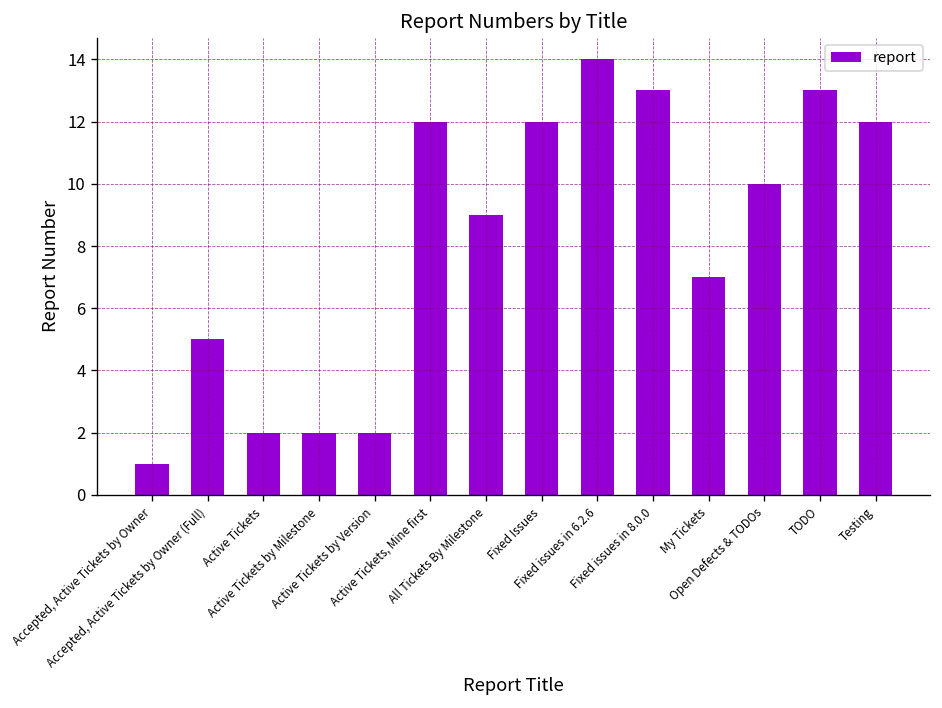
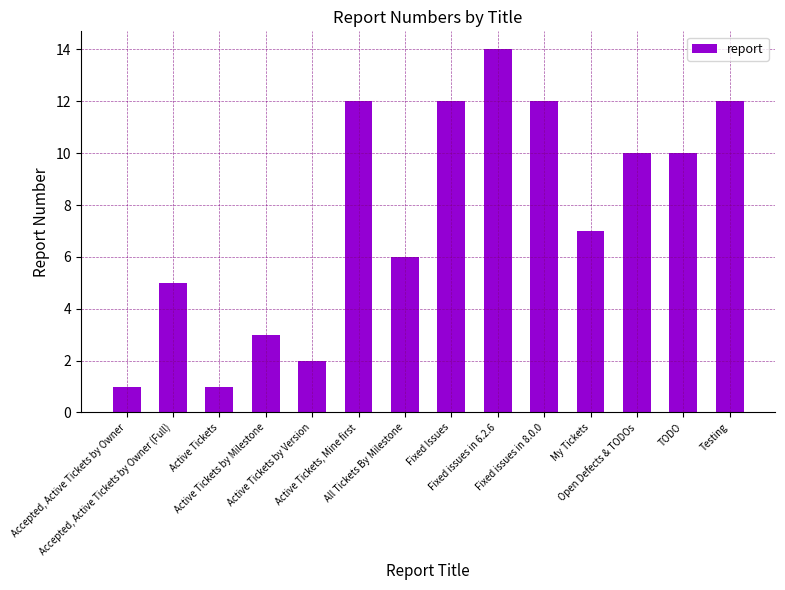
  {
    "Accepted, Active Tickets by Owner": 1,
    "Accepted, Active Tickets by Owner (Full)": 5,
-   "Active Tickets": 2,
-   "Active Tickets by Milestone": 2,
+   "Active Tickets": 1,
+   "Active Tickets by Milestone": 3,
    "Active Tickets by Version": 2,
    "Active Tickets, Mine first": 12,
-   "All Tickets By Milestone": 9,
+   "All Tickets By Milestone": 6,
    "Fixed Issues": 12,
    "Fixed issues in 6.2.6": 14,
-   "Fixed issues in 8.0.0": 13,
+   "Fixed issues in 8.0.0": 12,
    "My Tickets": 7,
    "Open Defects & TODOs": 10,
-   "TODO": 13,
+   "TODO": 10,
    "Testing": 12
  }
